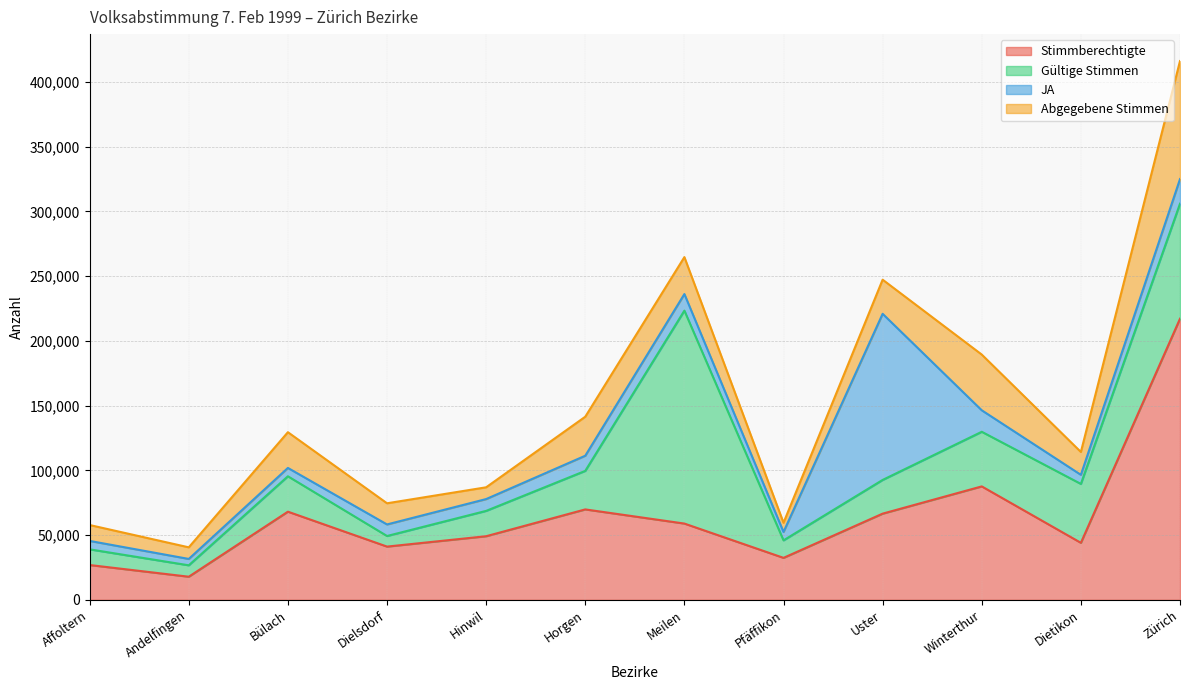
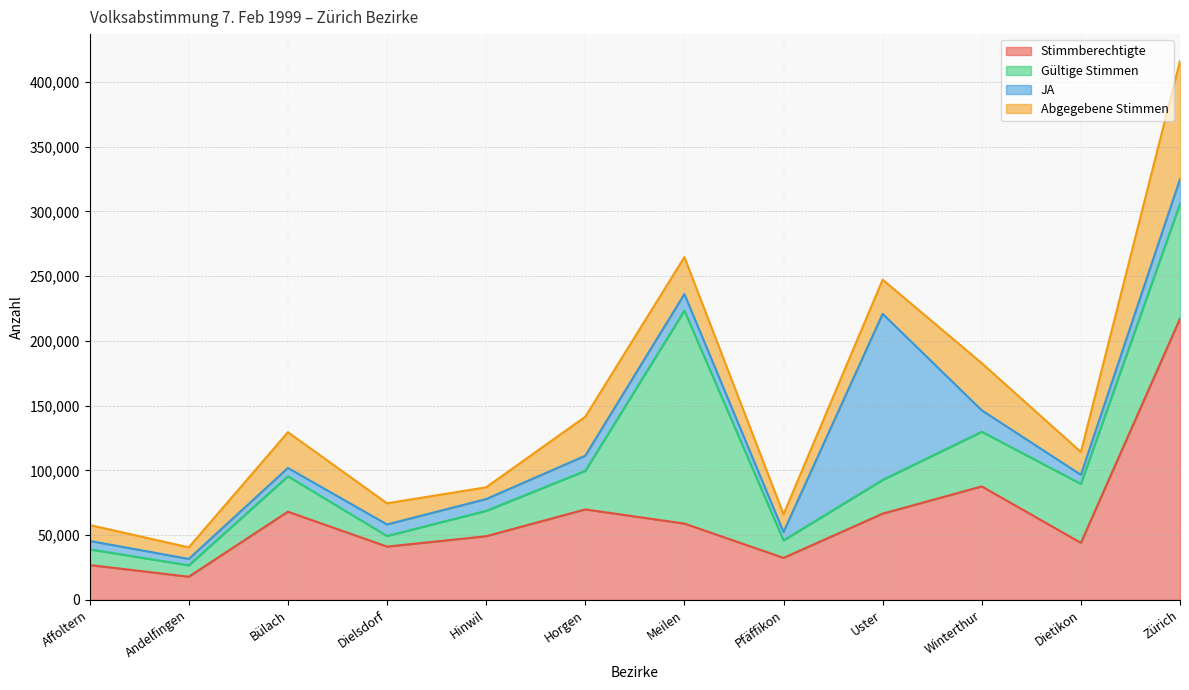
  {
    "Stimmberechtigte": {
      "Affoltern": "27,000",
      "Andelfingen": "18,000",
      "Bülach": "68,000",
      "Dielsdorf": "41,000",
      "Hinwil": "49,000",
      "Horgen": "70,000",
      "Meilen": "59,000",
      "Pfäffikon": "32,000",
      "Uster": "67,000",
      "Winterthur": "88,000",
      "Dietikon": "44,000",
      "Zürich": "217,000"
    },
    "Gültige Stimmen": {
      "Affoltern": "12,000",
      "Andelfingen": "9,000",
      "Bülach": "27,000",
      "Dielsdorf": "8,000",
      "Hinwil": "20,000",
      "Horgen": "30,000",
      "Meilen": "164,000",
      "Pfäffikon": "14,000",
      "Uster": "26,000",
      "Winterthur": "42,000",
      "Dietikon": "45,000",
      "Zürich": "89,000"
    },
    "JA": {
      "Affoltern": "6,000",
      "Andelfingen": "5,000",
      "Bülach": "6,000",
      "Dielsdorf": "9,000",
      "Hinwil": "9,000",
      "Horgen": "12,000",
      "Meilen": "13,000",
      "Pfäffikon": "6,000",
      "Uster": "128,000",
      "Winterthur": "17,000",
      "Dietikon": "7,000",
      "Zürich": "19,000"
    },
    "Abgegebene Stimmen": {
      "Affoltern": "12,000",
      "Andelfingen": "9,000",
      "Bülach": "28,000",
      "Dielsdorf": "16,000",
      "Hinwil": "9,000",
      "Horgen": "30,000",
      "Meilen": "29,000",
-     "Pfäffikon": "7,000",
+     "Pfäffikon": "14,000",
      "Uster": "26,000",
-     "Winterthur": "43,000",
+     "Winterthur": "36,000",
      "Dietikon": "18,000",
      "Zürich": "91,000"
    }
  }
